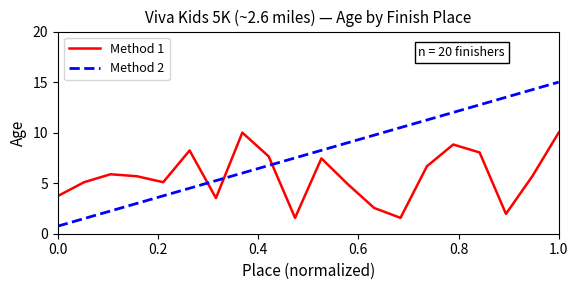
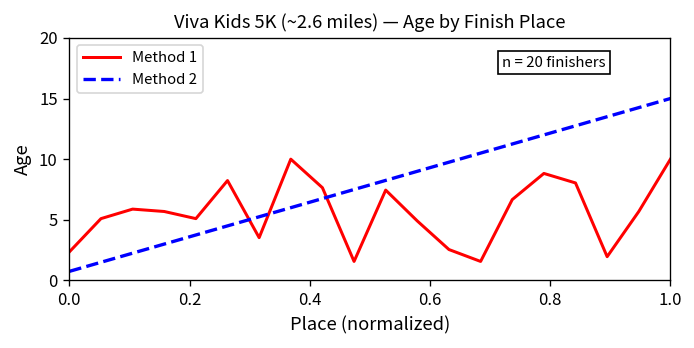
  {
    "Method 1": {
-     "0.0": 3.7,
+     "0.0": 2.4,
      "1.0": 10.0
    },
    "Method 2": {
      "0.0": 0.8,
      "1.0": 15.0
    }
  }
